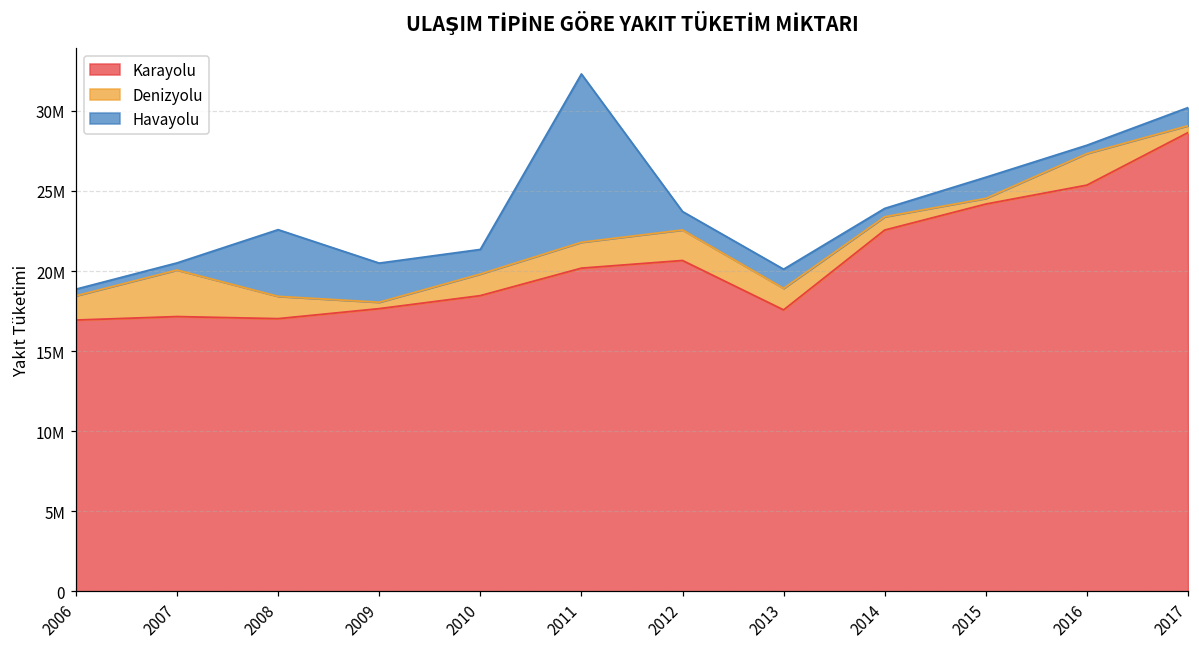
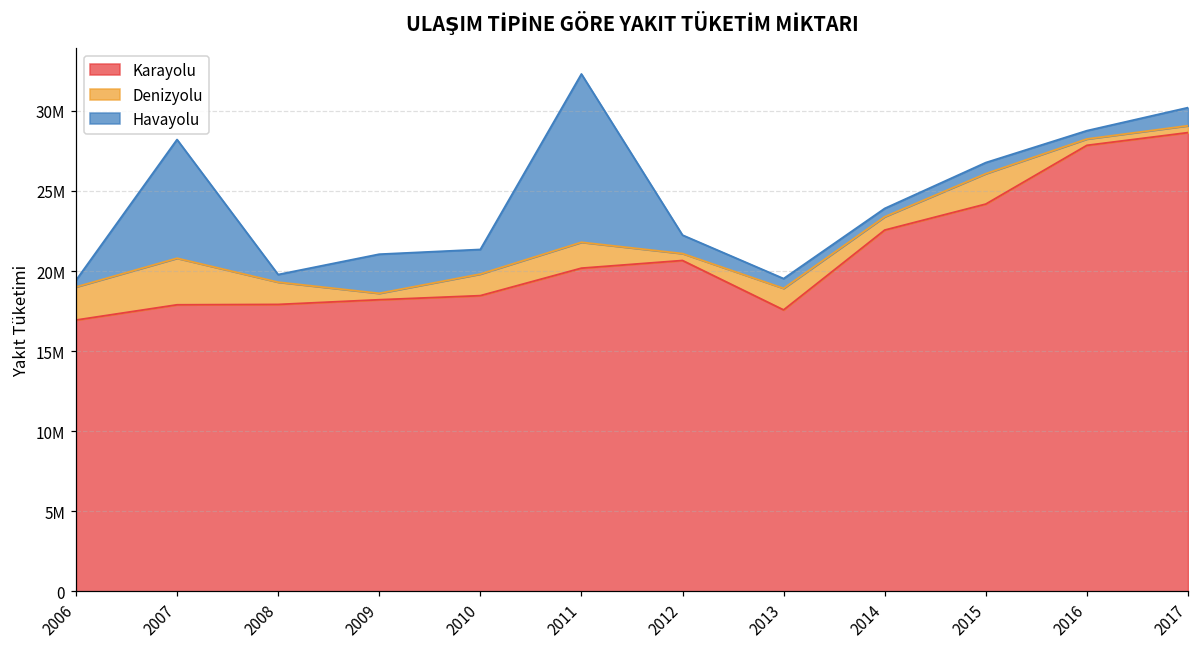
  {
    "Karayolu": {
      "2006": 16900000,
-     "2007": 17200000,
-     "2008": 17000000,
-     "2009": 17600000,
+     "2007": 17900000,
+     "2008": 17900000,
+     "2009": 18200000,
      "2010": 18500000,
      "2011": 20200000,
      "2012": 20700000,
      "2013": 17600000,
      "2014": 22600000,
      "2015": 24200000,
-     "2016": 25400000,
+     "2016": 27800000,
      "2017": 28600000
    },
    "Denizyolu": {
-     "2006": 1500000,
+     "2006": 2100000,
      "2007": 2900000,
      "2008": 1400000,
      "2009": 400000,
      "2010": 1300000,
      "2011": 1600000,
-     "2012": 1900000,
+     "2012": 400000,
      "2013": 1300000,
      "2014": 800000,
-     "2015": 400000,
-     "2016": 2000000,
+     "2015": 1900000,
+     "2016": 400000,
      "2017": 400000
    },
    "Havayolu": {
      "2006": 400000,
-     "2007": 400000,
-     "2008": 4200000,
+     "2007": 7400000,
+     "2008": 500000,
      "2009": 2400000,
      "2010": 1500000,
      "2011": 10500000,
      "2012": 1200000,
-     "2013": 1200000,
+     "2013": 600000,
      "2014": 500000,
-     "2015": 1300000,
+     "2015": 700000,
      "2016": 500000,
      "2017": 1100000
    }
  }
